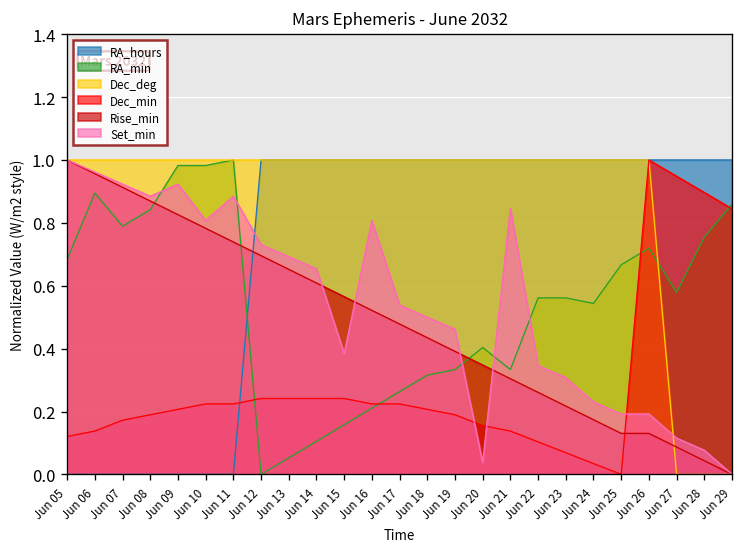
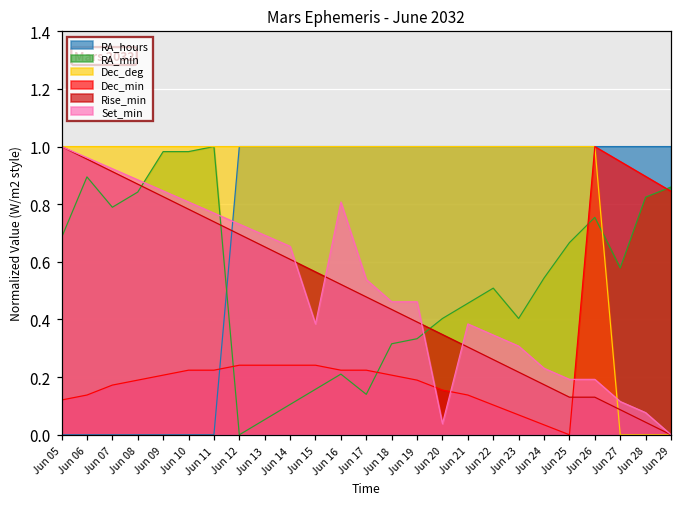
  {
    "RA_hours": {
      "Jun 05": 0.00,
      "Jun 06": 0.00,
      "Jun 07": 0.00,
      "Jun 08": 0.00,
      "Jun 09": 0.00,
      "Jun 10": 0.00,
      "Jun 11": 0.00,
      "Jun 27": 1.00,
      "Jun 28": 1.00,
      "Jun 29": 1.00
    },
    "RA_min": {
      "Jun 05": 0.68,
      "Jun 06": 0.89,
      "Jun 07": 0.79,
      "Jun 08": 0.84,
      "Jun 09": 0.98,
      "Jun 10": 0.98,
      "Jun 12": 0.00,
      "Jun 13": 0.05,
      "Jun 14": 0.11,
      "Jun 15": 0.16,
      "Jun 16": 0.21,
-     "Jun 17": 0.26,
+     "Jun 17": 0.14,
      "Jun 18": 0.32,
      "Jun 19": 0.33,
      "Jun 20": 0.40,
-     "Jun 21": 0.33,
-     "Jun 22": 0.56,
-     "Jun 23": 0.56,
+     "Jun 21": 0.46,
+     "Jun 22": 0.51,
+     "Jun 23": 0.40,
      "Jun 24": 0.54,
      "Jun 25": 0.67,
-     "Jun 26": 0.72,
+     "Jun 26": 0.75,
      "Jun 27": 0.58,
-     "Jun 28": 0.75,
+     "Jun 28": 0.82,
      "Jun 29": 0.86
    },
    "Dec_deg": {
      "Jun 06": 1.00,
      "Jun 07": 1.00,
      "Jun 08": 1.00,
      "Jun 09": 1.00,
      "Jun 10": 1.00,
      "Jun 27": 0.00,
      "Jun 28": 0.00
    },
    "Set_min": {
      "Jun 07": 0.92,
      "Jun 08": 0.88,
-     "Jun 09": 0.92,
+     "Jun 09": 0.85,
      "Jun 10": 0.81,
-     "Jun 11": 0.88,
+     "Jun 11": 0.77,
      "Jun 12": 0.73,
      "Jun 13": 0.69,
      "Jun 14": 0.65,
      "Jun 15": 0.38,
      "Jun 16": 0.81,
      "Jun 17": 0.54,
-     "Jun 18": 0.50,
+     "Jun 18": 0.46,
      "Jun 19": 0.46,
      "Jun 20": 0.04,
-     "Jun 21": 0.85,
+     "Jun 21": 0.38,
      "Jun 22": 0.35,
      "Jun 23": 0.31,
      "Jun 24": 0.23,
      "Jun 25": 0.19,
      "Jun 26": 0.19,
      "Jun 27": 0.12,
      "Jun 28": 0.08
    }
  }
